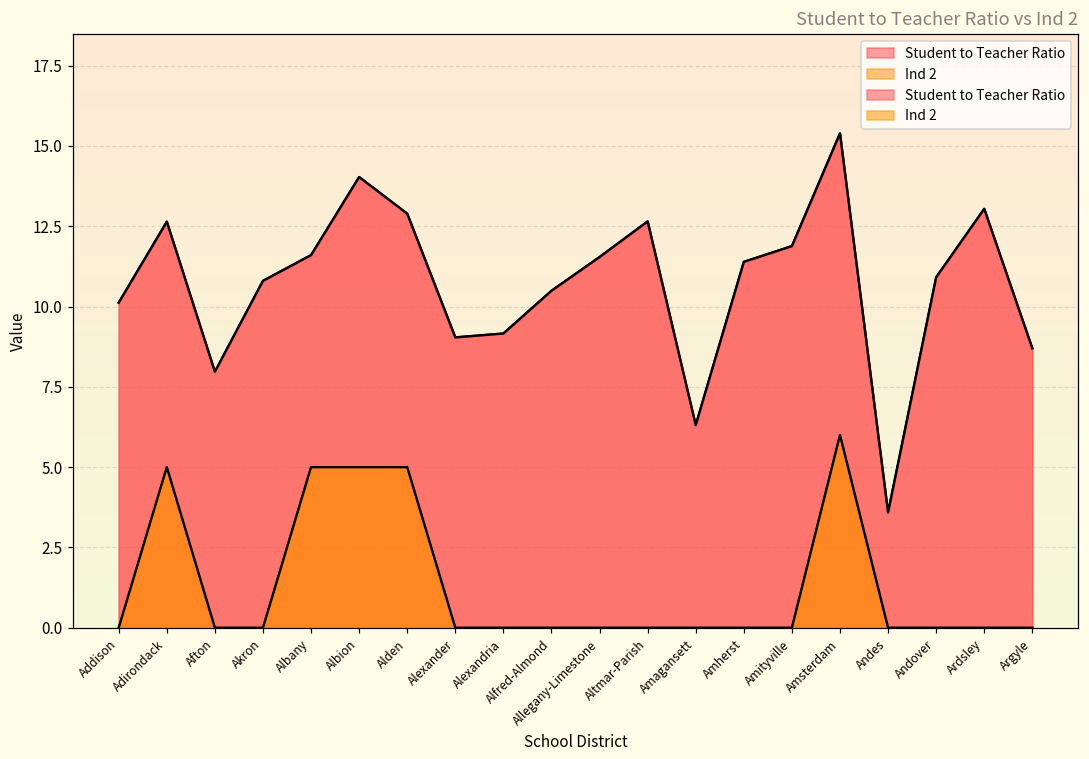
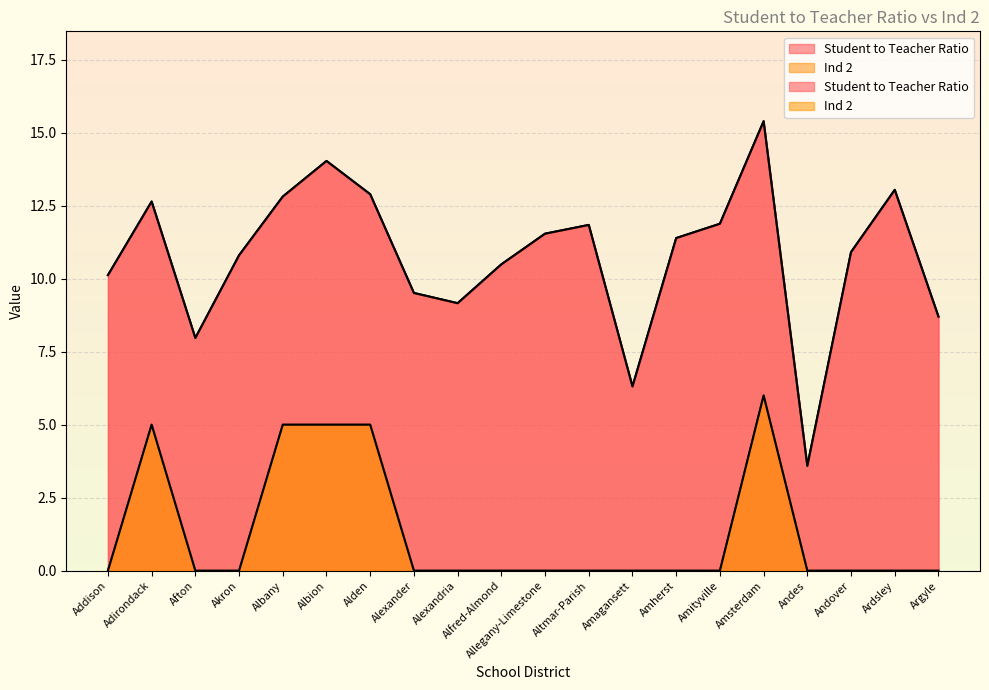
  {
    "Student to Teacher Ratio": {
      "Addison": 10.1,
      "Adirondack": 12.6,
      "Afton": 8.0,
      "Akron": 10.8,
-     "Albany": 11.6,
+     "Albany": 12.8,
      "Albion": 14.0,
      "Alden": 12.9,
-     "Alexander": 9.0,
+     "Alexander": 9.5,
      "Alexandria": 9.2,
      "Alfred-Almond": 10.5,
      "Allegany-Limestone": 11.5,
-     "Altmar-Parish": 12.7,
+     "Altmar-Parish": 11.8,
      "Amagansett": 6.3,
      "Amherst": 11.4,
      "Amityville": 11.9,
      "Amsterdam": 15.4,
      "Andes": 3.6,
      "Andover": 10.9,
      "Ardsley": 13.0,
      "Argyle": 8.7
    },
    "Ind 2": {
      "Addison": 0.0,
      "Adirondack": 5.0,
      "Afton": 0.0,
      "Akron": 0.0,
      "Albany": 5.0,
      "Albion": 5.0,
      "Alden": 5.0,
      "Alexander": 0.0,
      "Alexandria": 0.0,
      "Alfred-Almond": 0.0,
      "Allegany-Limestone": 0.0,
      "Altmar-Parish": 0.0,
      "Amagansett": 0.0,
      "Amherst": 0.0,
      "Amityville": 0.0,
      "Amsterdam": 6.0,
      "Andes": 0.0,
      "Andover": 0.0,
      "Ardsley": 0.0,
      "Argyle": 0.0
    }
  }
